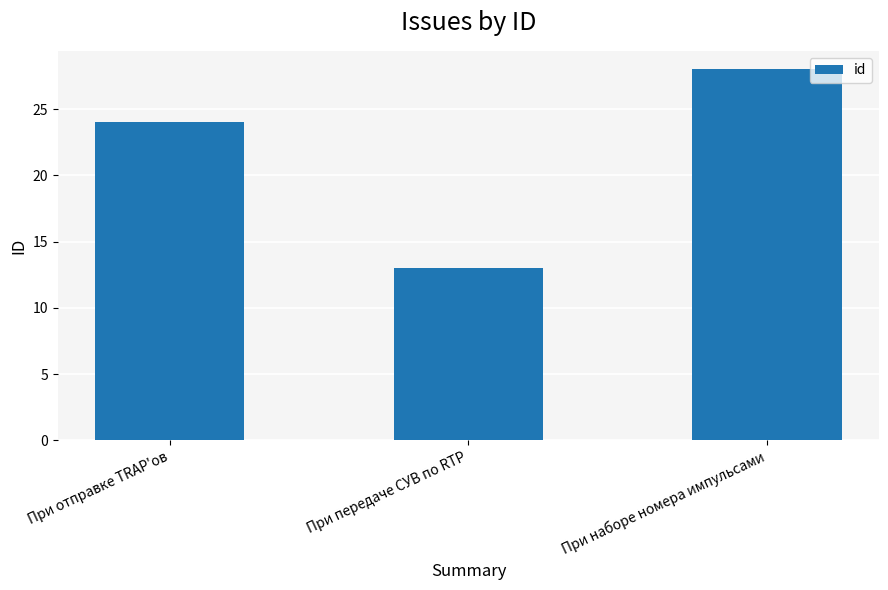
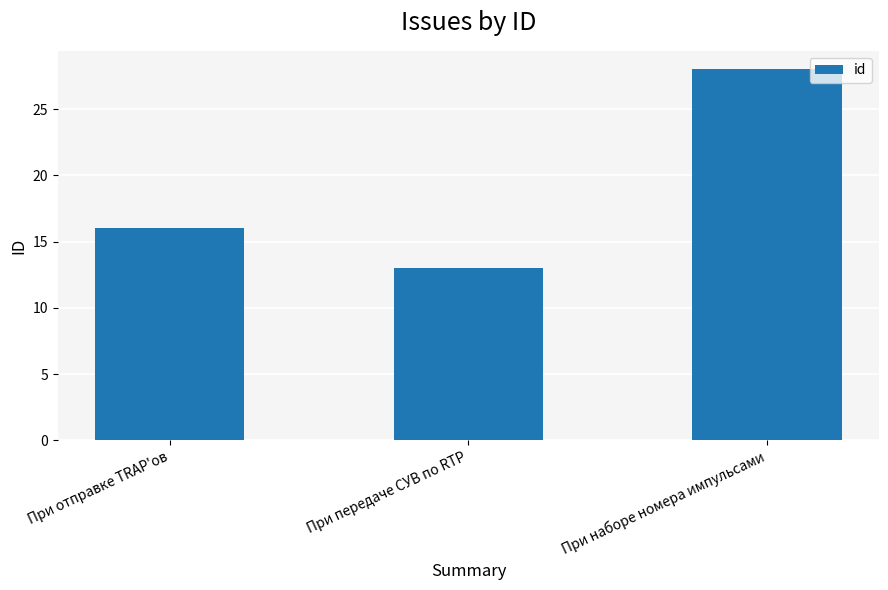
  {
-   "При отправке TRAP'ов": 24,
+   "При отправке TRAP'ов": 16,
    "При передаче СУВ по RTP": 13,
    "При наборе номера импульсами": 28
  }
